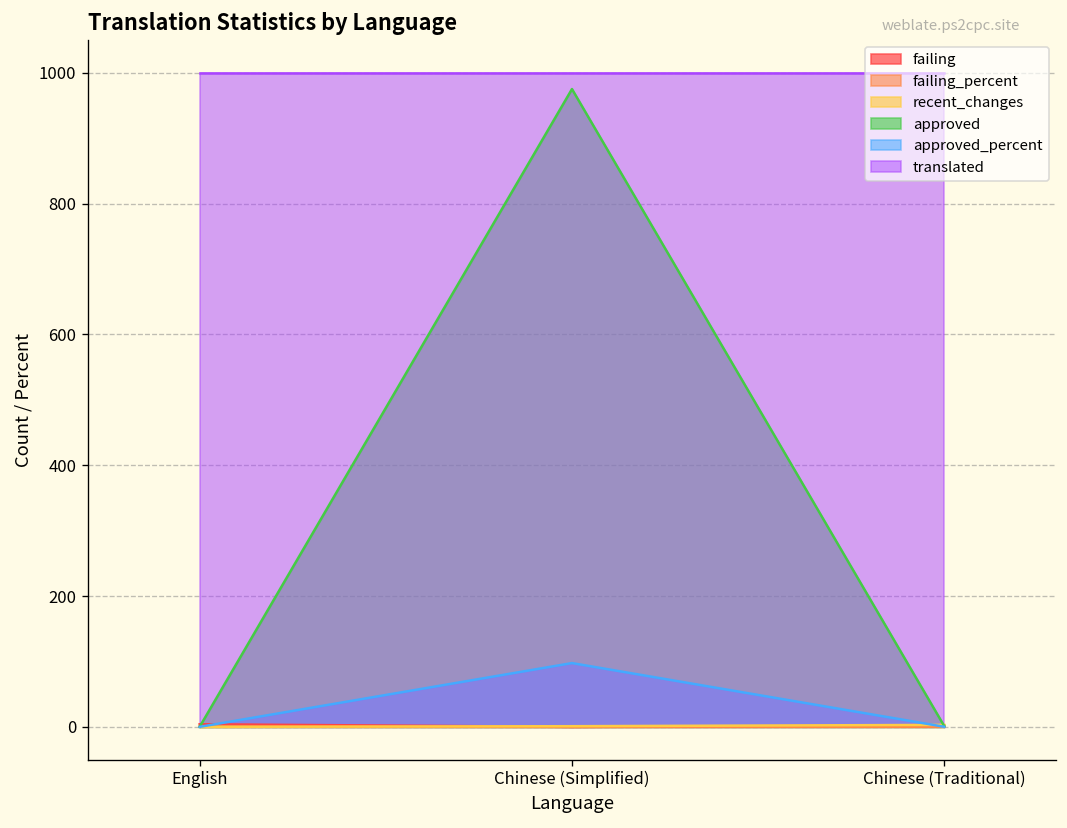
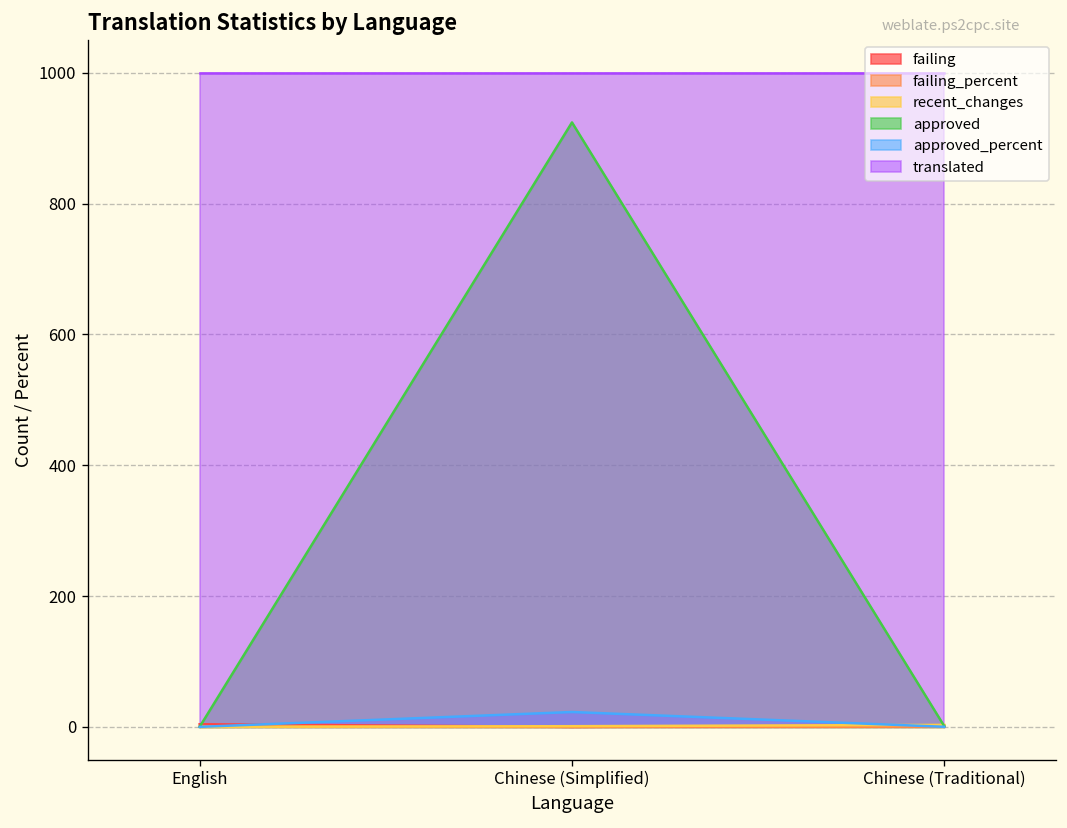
  {
    "approved": {
-     "Chinese (Simplified)": 980
+     "Chinese (Simplified)": 920
    },
    "approved_percent": {
-     "Chinese (Simplified)": 100
+     "Chinese (Simplified)": 20
    },
    "translated": {
      "English": 1000,
      "Chinese (Simplified)": 1000
    }
  }
